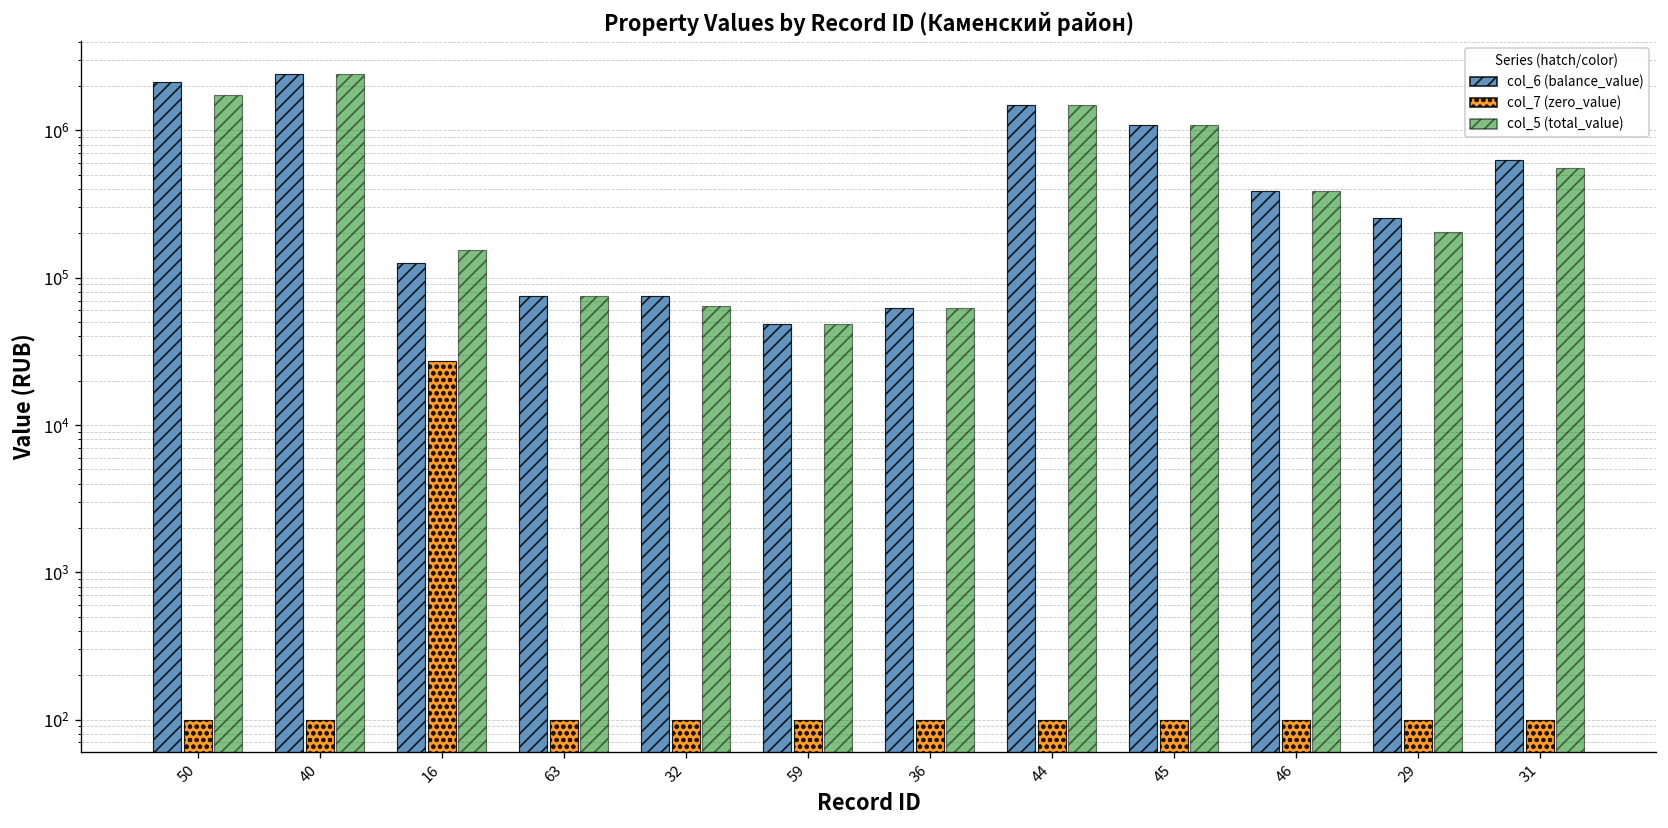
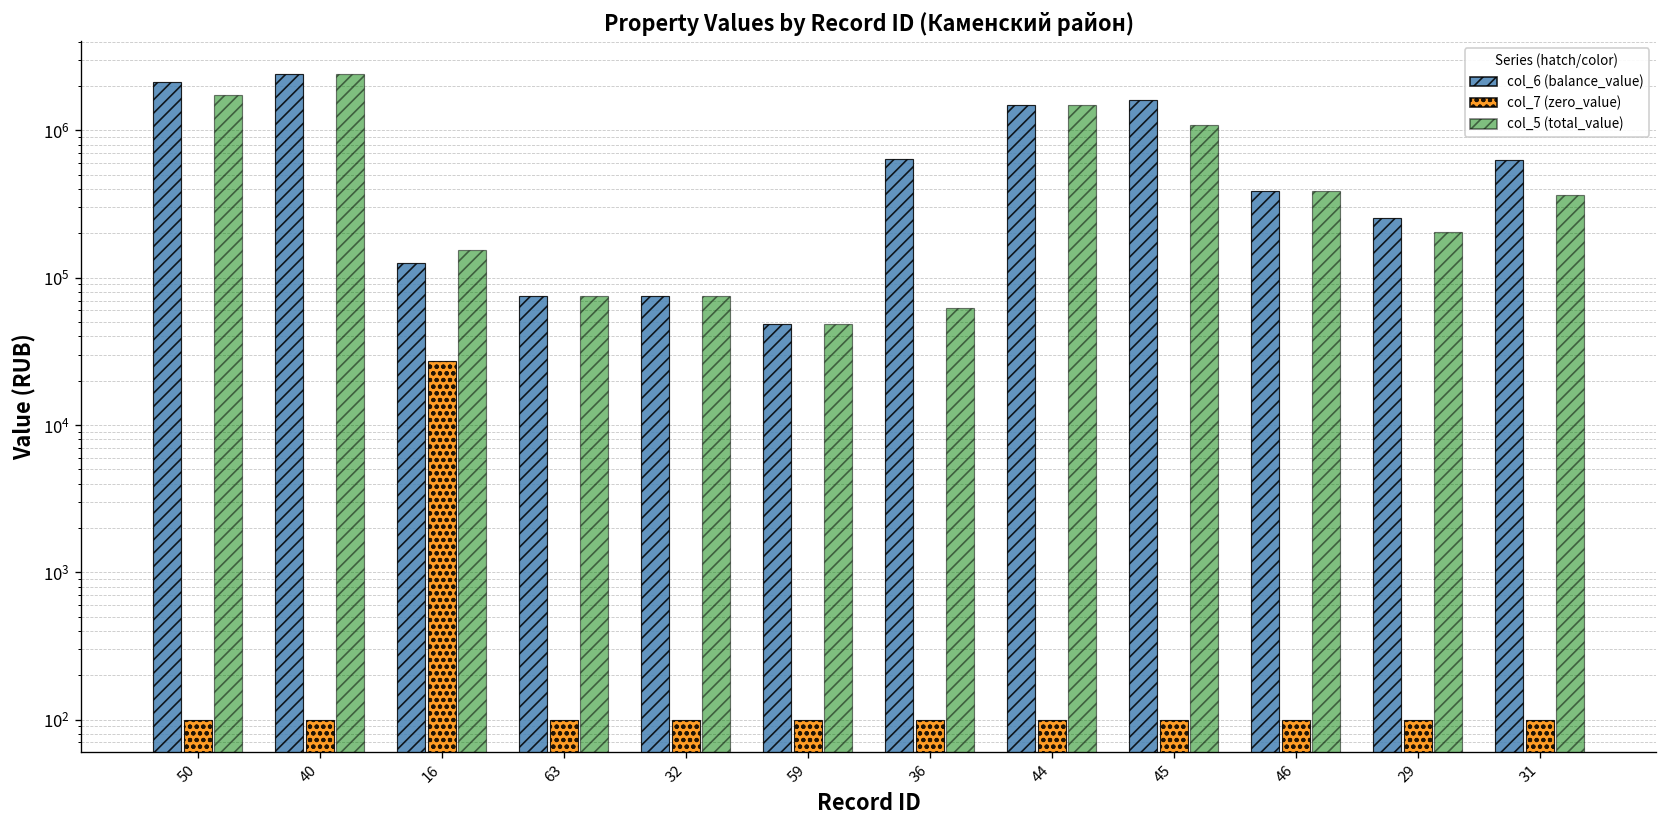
  {
    "col_6 (balance_value)": {
      "50": 2100000,
      "40": 2400000,
      "16": 130000,
      "63": 80000,
      "32": 70000,
      "59": 48000,
-     "36": 60000,
+     "36": 600000,
      "44": 1500000,
-     "45": 1100000,
+     "45": 1600000,
      "46": 390000,
      "29": 260000,
      "31": 600000
    },
    "col_7 (zero_value)": {
      "50": 100,
      "40": 100,
      "16": 27000,
      "63": 100,
      "32": 100,
      "59": 100,
      "36": 100,
      "44": 100,
      "45": 100,
      "46": 100,
      "29": 100,
      "31": 100
    },
    "col_5 (total_value)": {
      "50": 1800000,
      "40": 2400000,
      "16": 150000,
      "63": 80000,
-     "32": 60000,
+     "32": 70000,
      "59": 48000,
      "36": 60000,
      "44": 1500000,
      "45": 1100000,
      "46": 390000,
      "29": 200000,
-     "31": 600000
+     "31": 370000
    }
  }
